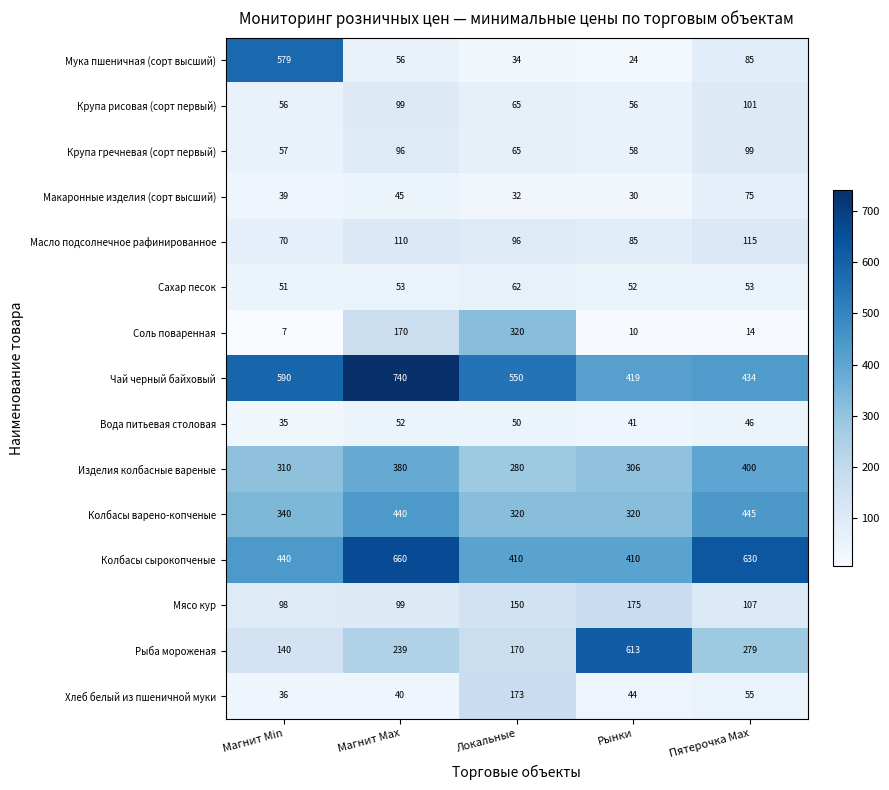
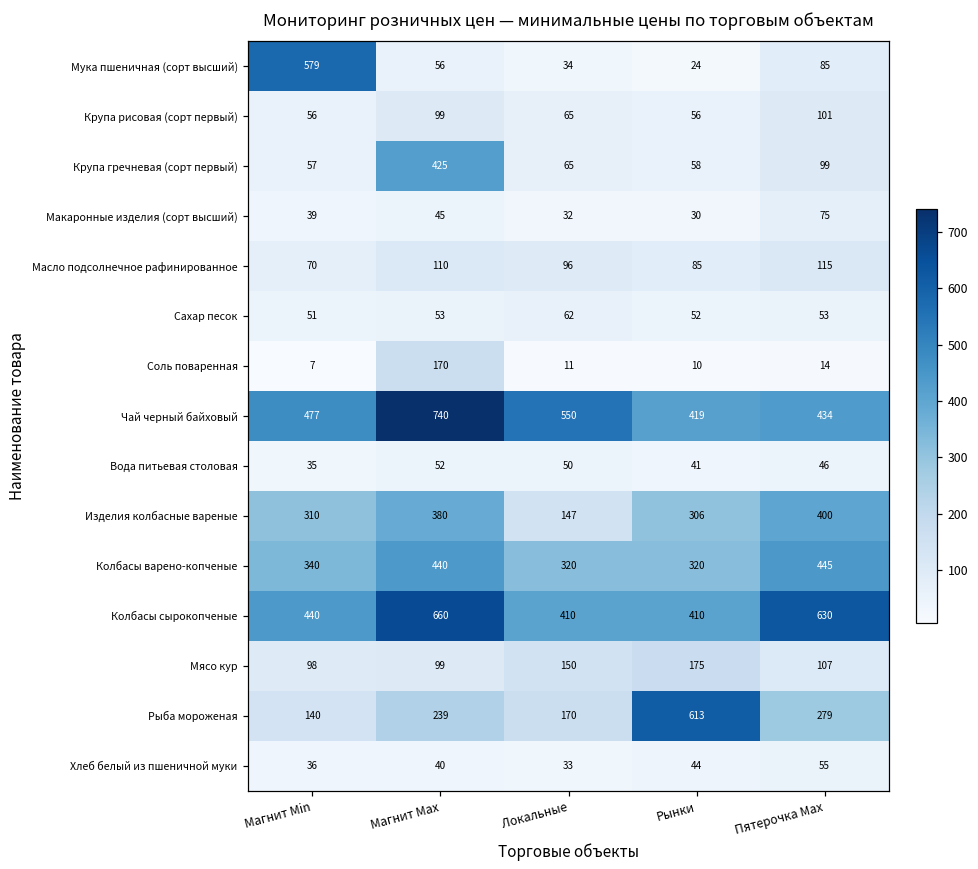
  {
    "Мука пшеничная (сорт высший)": {
      "Магнит Min": 579,
      "Магнит Max": 56,
      "Локальные": 34,
      "Рынки": 24,
      "Пятерочка Max": 85
    },
    "Крупа рисовая (сорт первый)": {
      "Магнит Min": 56,
      "Магнит Max": 99,
      "Локальные": 65,
      "Рынки": 56,
      "Пятерочка Max": 101
    },
    "Крупа гречневая (сорт первый)": {
      "Магнит Min": 57,
-     "Магнит Max": 96,
+     "Магнит Max": 425,
      "Локальные": 65,
      "Рынки": 58,
      "Пятерочка Max": 99
    },
    "Макаронные изделия (сорт высший)": {
      "Магнит Min": 39,
      "Магнит Max": 45,
      "Локальные": 32,
      "Рынки": 30,
      "Пятерочка Max": 75
    },
    "Масло подсолнечное рафинированное": {
      "Магнит Min": 70,
      "Магнит Max": 110,
      "Локальные": 96,
      "Рынки": 85,
      "Пятерочка Max": 115
    },
    "Сахар песок": {
      "Магнит Min": 51,
      "Магнит Max": 53,
      "Локальные": 62,
      "Рынки": 52,
      "Пятерочка Max": 53
    },
    "Соль поваренная": {
      "Магнит Min": 7,
      "Магнит Max": 170,
-     "Локальные": 320,
+     "Локальные": 11,
      "Рынки": 10,
      "Пятерочка Max": 14
    },
    "Чай черный байховый": {
-     "Магнит Min": 590,
+     "Магнит Min": 477,
      "Магнит Max": 740,
      "Локальные": 550,
      "Рынки": 419,
      "Пятерочка Max": 434
    },
    "Вода питьевая столовая": {
      "Магнит Min": 35,
      "Магнит Max": 52,
      "Локальные": 50,
      "Рынки": 41,
      "Пятерочка Max": 46
    },
    "Изделия колбасные вареные": {
      "Магнит Min": 310,
      "Магнит Max": 380,
-     "Локальные": 280,
+     "Локальные": 147,
      "Рынки": 306,
      "Пятерочка Max": 400
    },
    "Колбасы варено-копченые": {
      "Магнит Min": 340,
      "Магнит Max": 440,
      "Локальные": 320,
      "Рынки": 320,
      "Пятерочка Max": 445
    },
    "Колбасы сырокопченые": {
      "Магнит Min": 440,
      "Магнит Max": 660,
      "Локальные": 410,
      "Рынки": 410,
      "Пятерочка Max": 630
    },
    "Мясо кур": {
      "Магнит Min": 98,
      "Магнит Max": 99,
      "Локальные": 150,
      "Рынки": 175,
      "Пятерочка Max": 107
    },
    "Рыба мороженая": {
      "Магнит Min": 140,
      "Магнит Max": 239,
      "Локальные": 170,
      "Рынки": 613,
      "Пятерочка Max": 279
    },
    "Хлеб белый из пшеничной муки": {
      "Магнит Min": 36,
      "Магнит Max": 40,
-     "Локальные": 173,
+     "Локальные": 33,
      "Рынки": 44,
      "Пятерочка Max": 55
    }
  }
